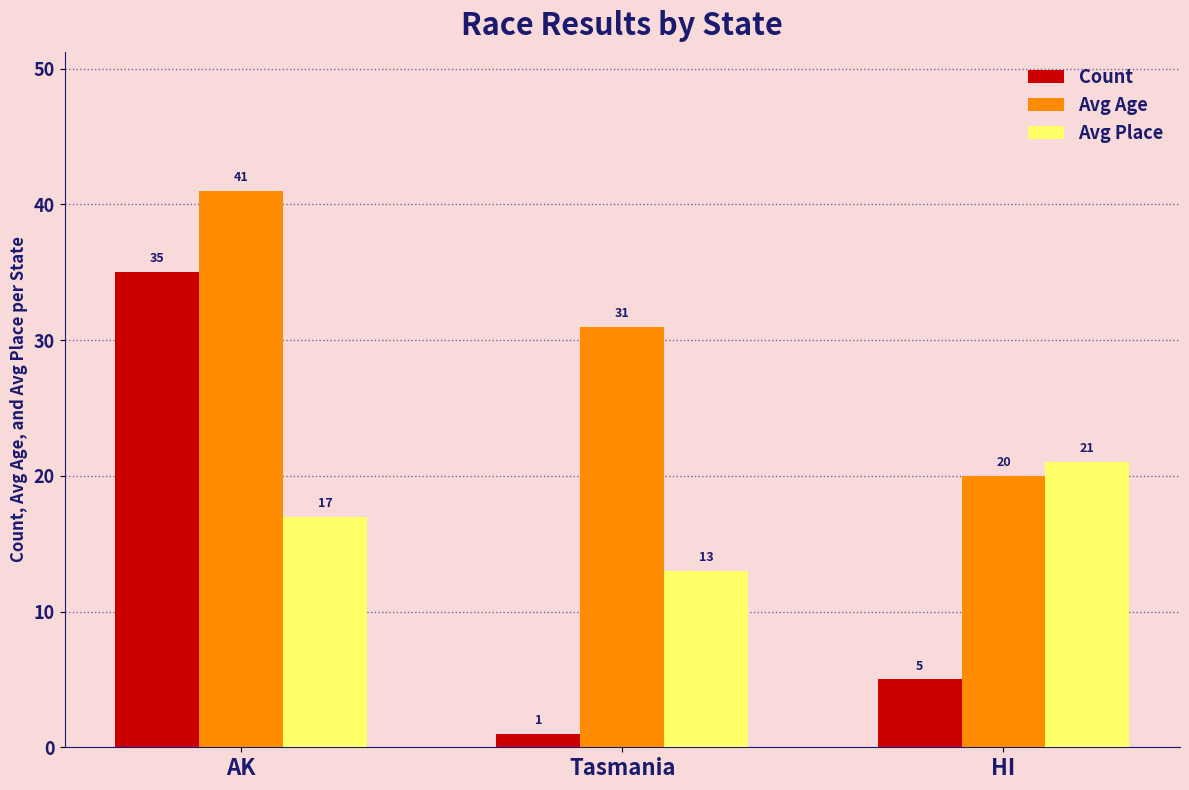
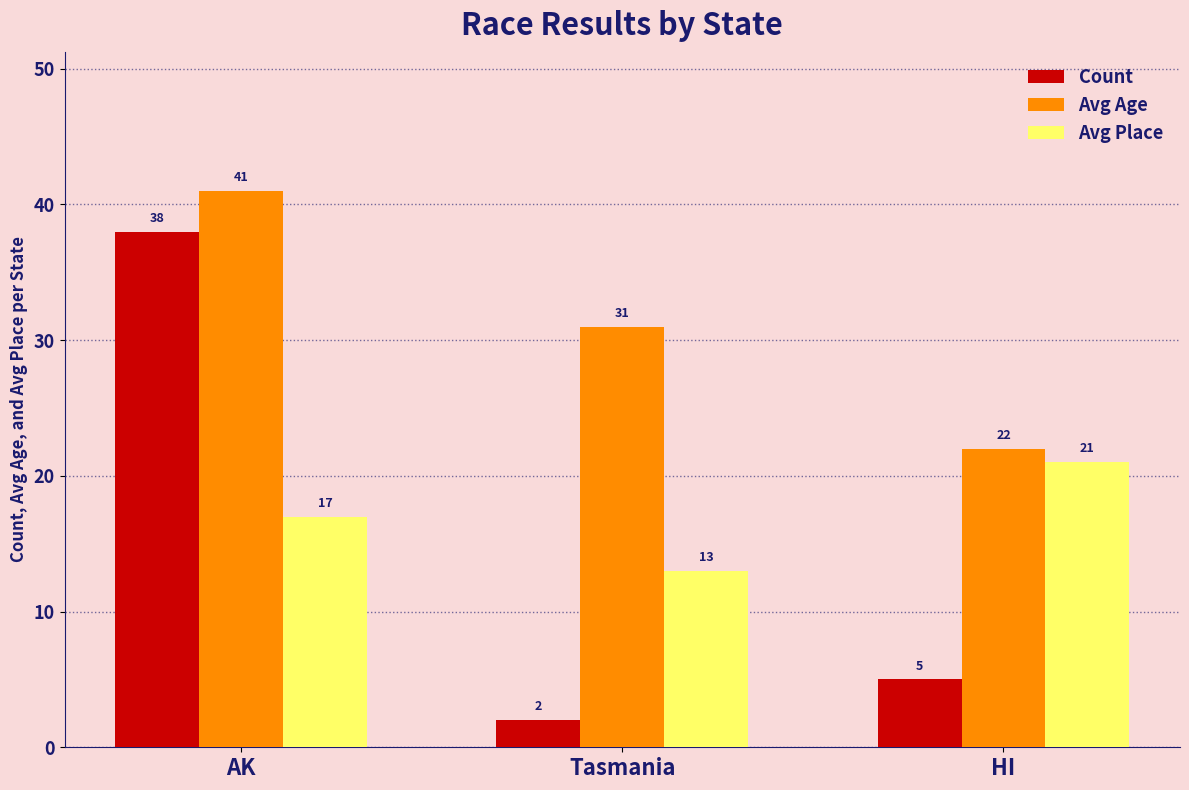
  {
    "Count": {
-     "AK": 35,
-     "Tasmania": 1,
+     "AK": 38,
+     "Tasmania": 2,
      "HI": 5
    },
    "Avg Age": {
      "AK": 41,
      "Tasmania": 31,
-     "HI": 20
+     "HI": 22
    },
    "Avg Place": {
      "AK": 17,
      "Tasmania": 13,
      "HI": 21
    }
  }
